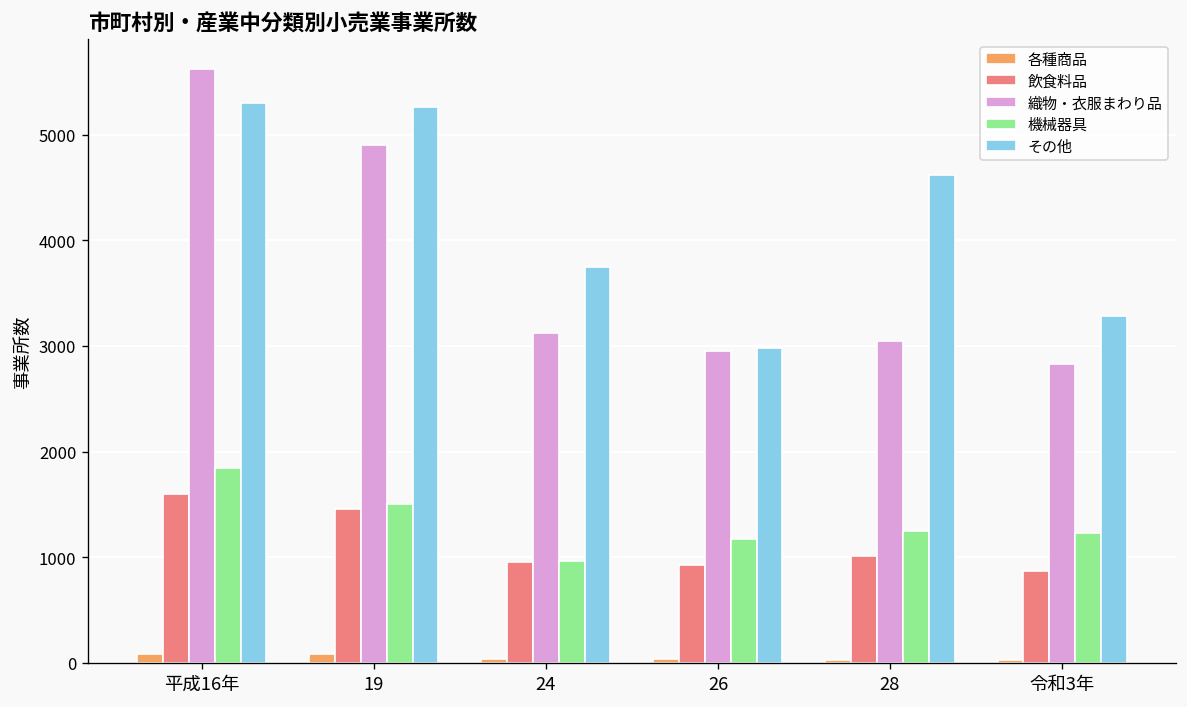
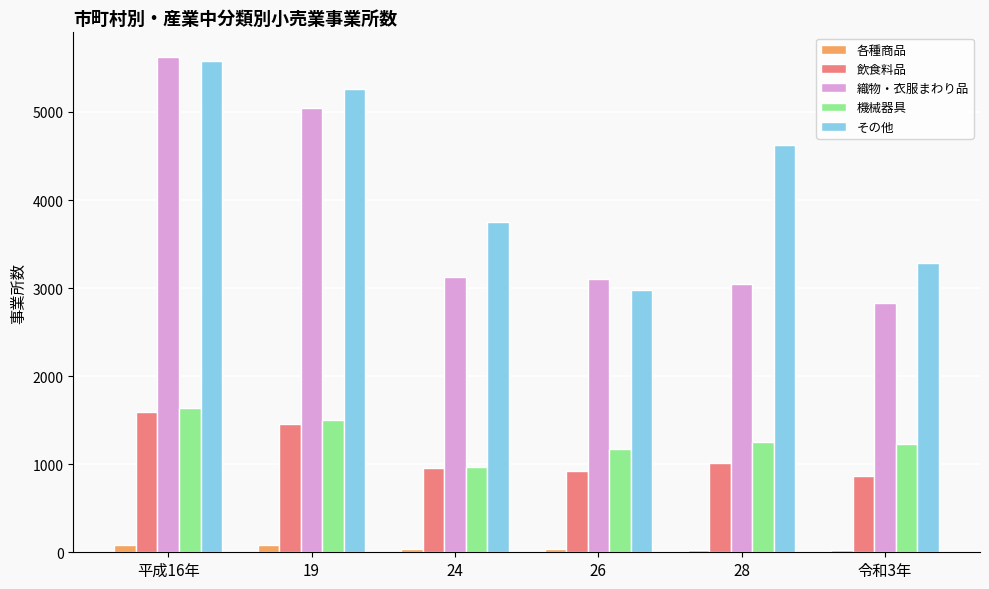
  {
    "織物・衣服まわり品": {
      "平成16年": 5600,
-     "19": 4900,
+     "19": 5000,
      "24": 3100,
-     "26": 3000,
+     "26": 3100,
      "28": 3000,
      "令和3年": 2800
    },
    "機械器具": {
-     "平成16年": 1800,
+     "平成16年": 1600,
      "19": 1500,
      "24": 1000,
      "26": 1200,
      "28": 1300,
      "令和3年": 1200
    },
    "その他": {
-     "平成16年": 5300,
+     "平成16年": 5600,
      "19": 5300,
      "24": 3700,
      "26": 3000,
      "28": 4600,
      "令和3年": 3300
    }
  }
